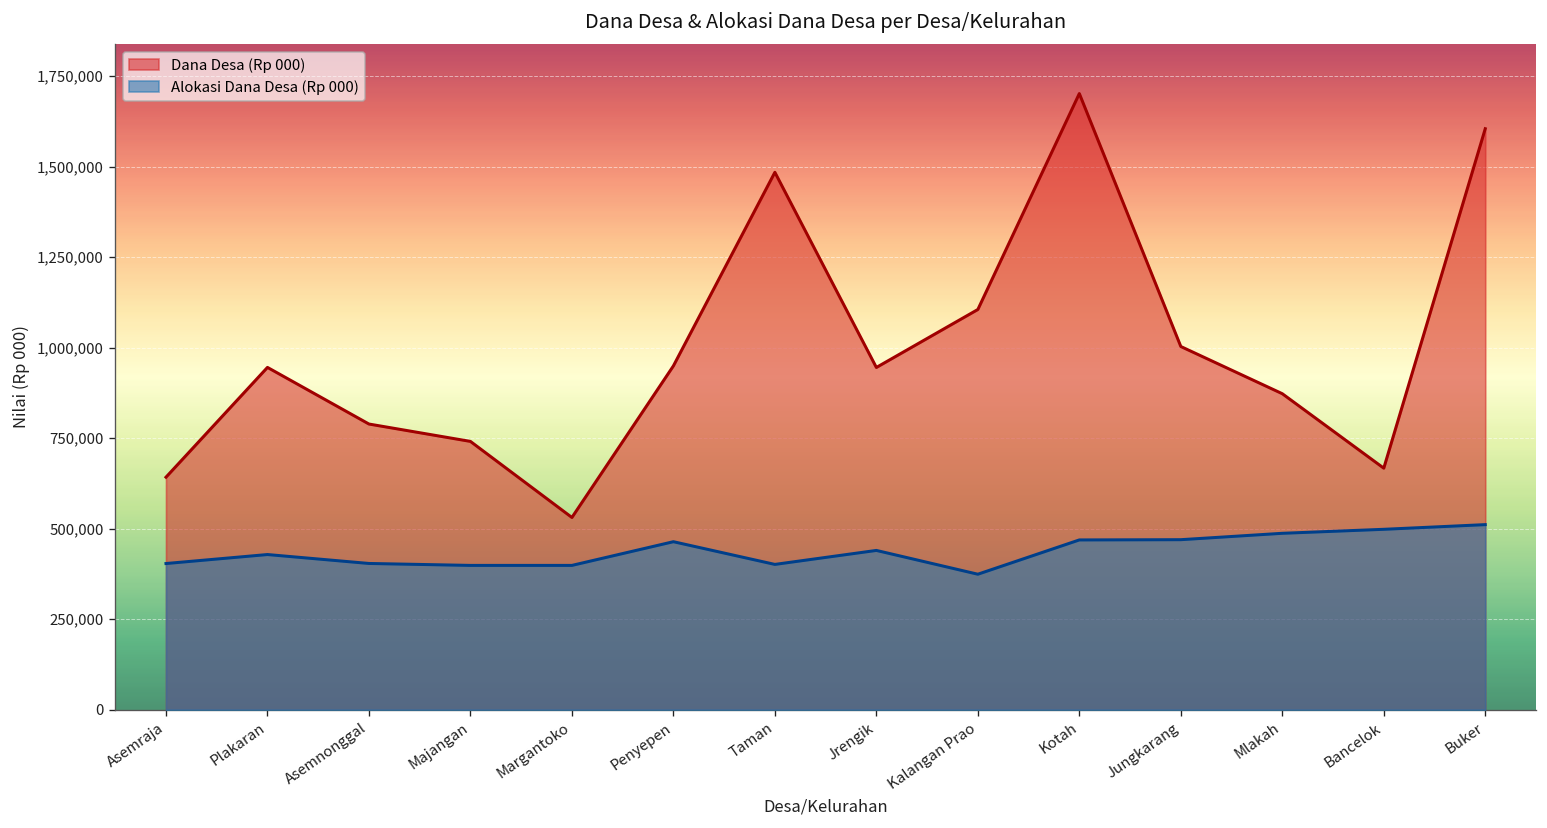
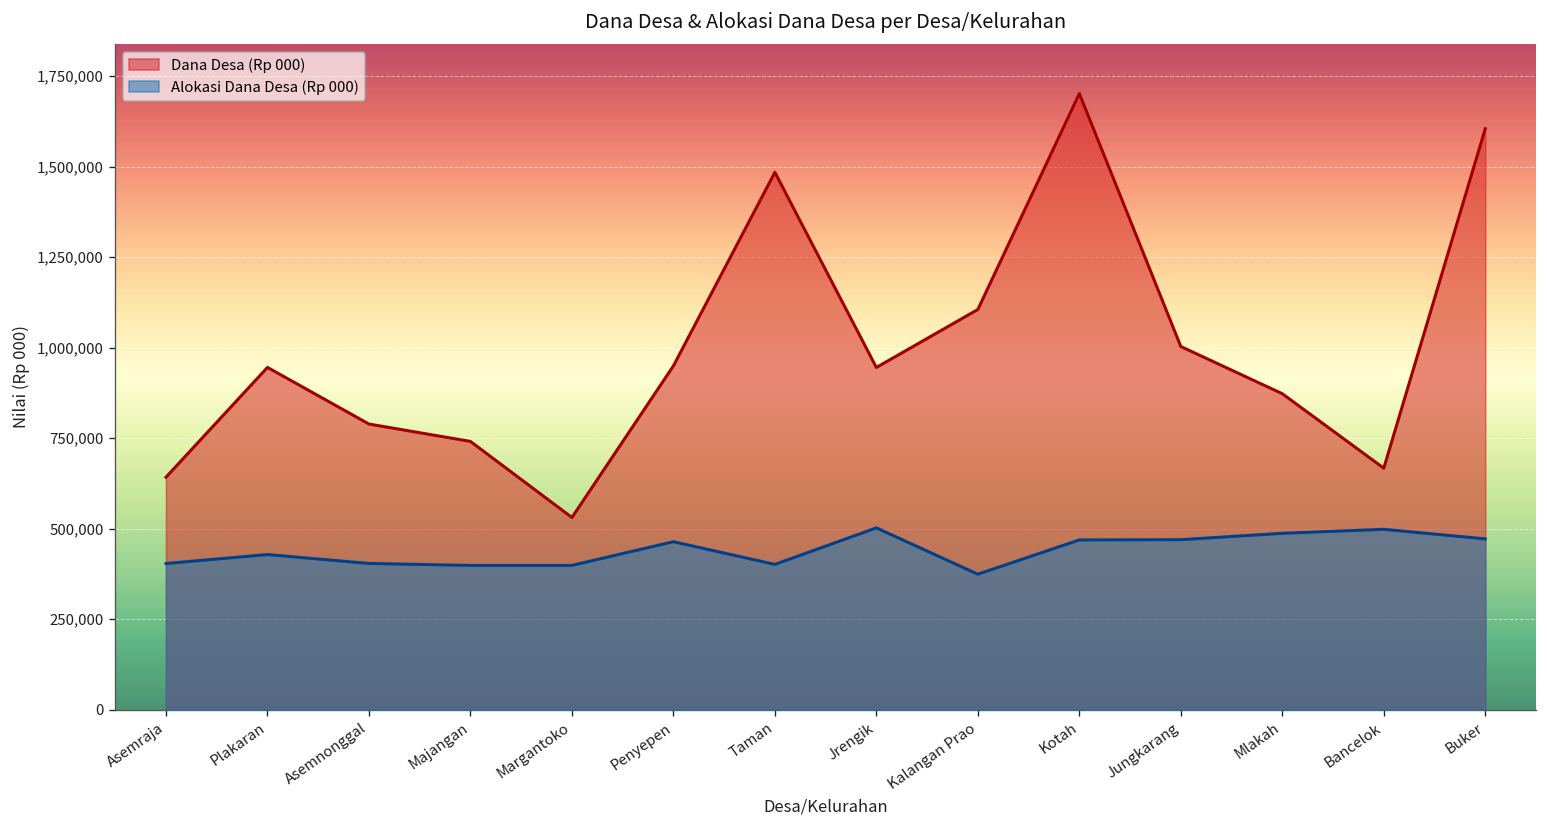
  {
    "Dana Desa (Rp 000)": {
      "Asemraja": "640,000",
      "Plakaran": "950,000",
      "Asemnonggal": "790,000",
      "Majangan": "740,000",
      "Margantoko": "530,000",
      "Penyepen": "950,000",
      "Taman": "1,480,000",
      "Jrengik": "950,000",
      "Kalangan Prao": "1,110,000",
      "Kotah": "1,700,000",
      "Jungkarang": "1,000,000",
      "Mlakah": "870,000",
      "Bancelok": "670,000",
      "Buker": "1,610,000"
    },
    "Alokasi Dana Desa (Rp 000)": {
      "Asemraja": "400,000",
      "Plakaran": "430,000",
      "Asemnonggal": "400,000",
      "Majangan": "400,000",
      "Margantoko": "400,000",
      "Penyepen": "460,000",
      "Taman": "400,000",
-     "Jrengik": "440,000",
+     "Jrengik": "500,000",
      "Kalangan Prao": "370,000",
      "Kotah": "470,000",
      "Jungkarang": "470,000",
      "Mlakah": "490,000",
      "Bancelok": "500,000",
-     "Buker": "510,000"
+     "Buker": "470,000"
    }
  }
